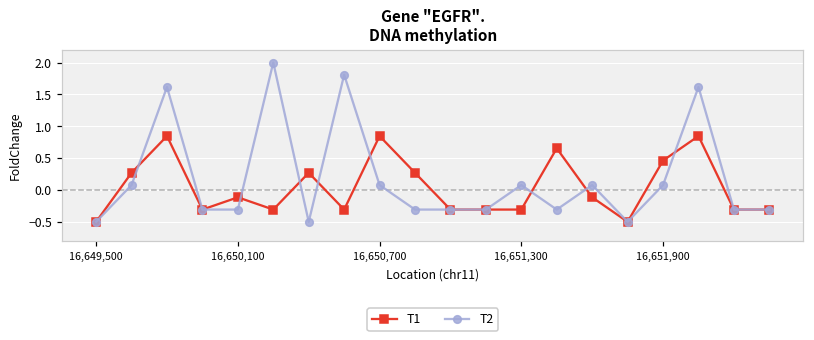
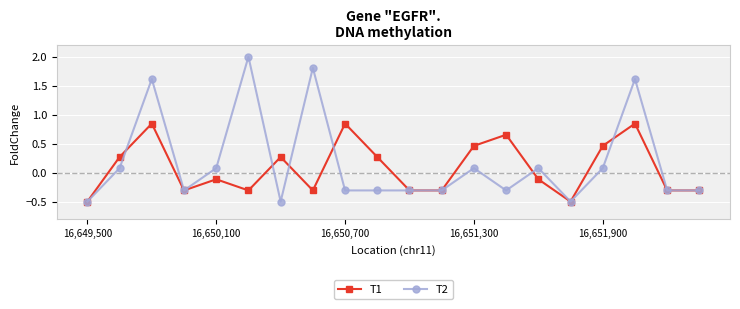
  {
    "T1": {
      "16,650,100": -0.1,
      "16,650,700": 0.8,
-     "16,651,300": -0.3,
+     "16,651,300": 0.5,
      "16,651,900": 0.5
    },
    "T2": {
-     "16,650,100": -0.3,
-     "16,650,700": 0.1,
+     "16,650,100": 0.1,
+     "16,650,700": -0.3,
      "16,651,300": 0.1,
      "16,651,900": 0.1
    }
  }
